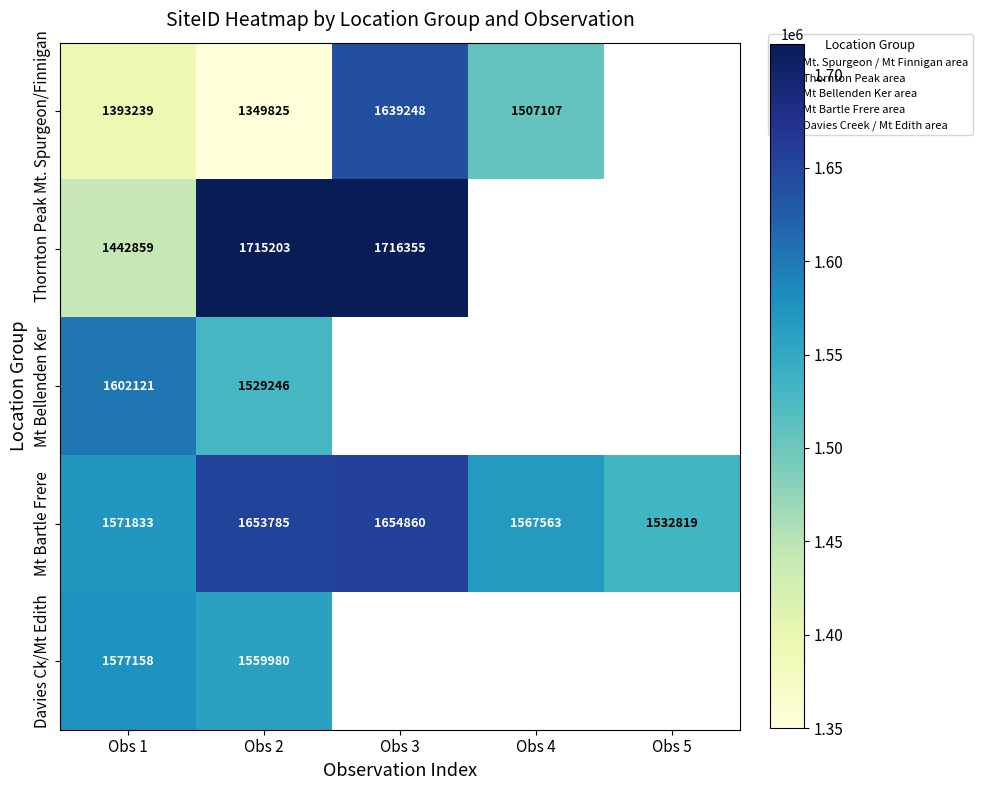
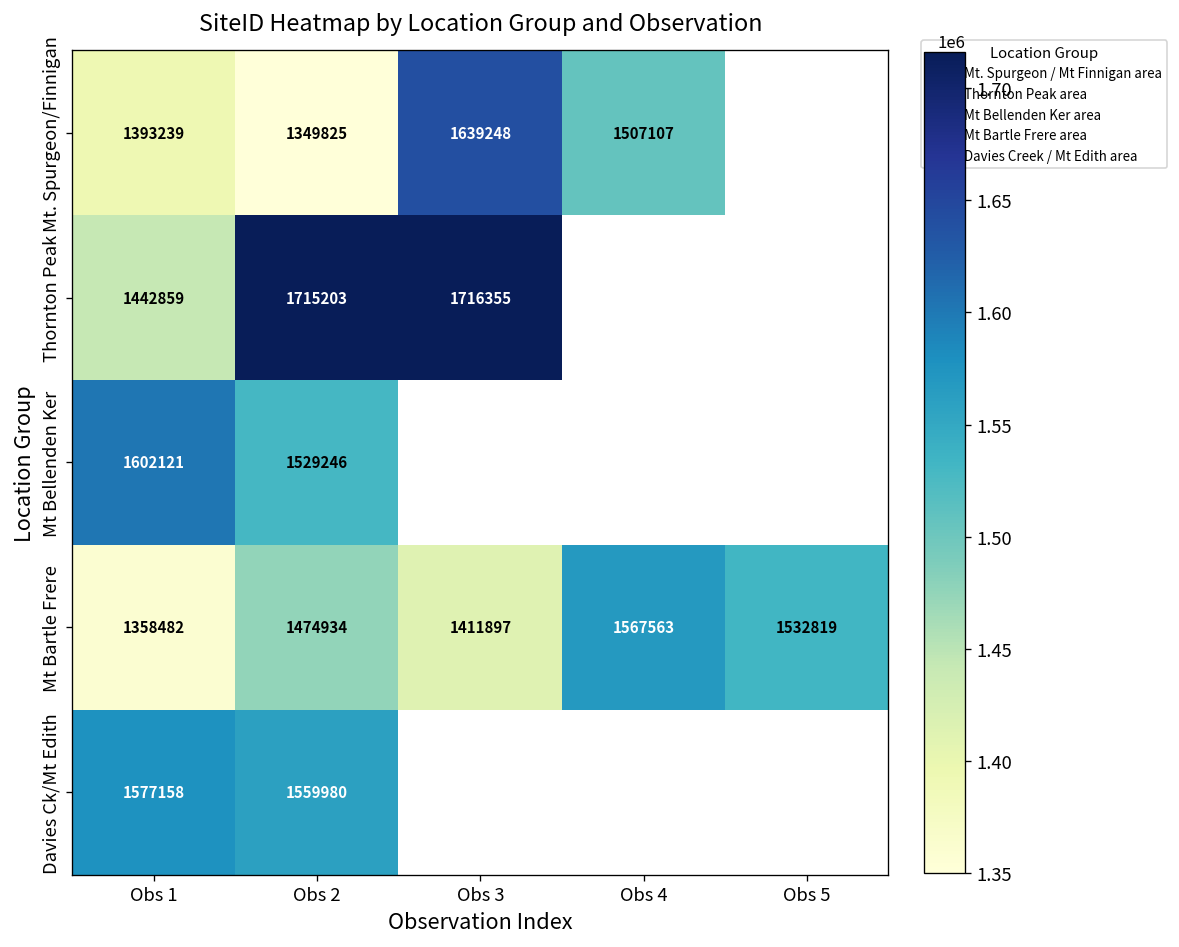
  {
    "Mt. Spurgeon/Finnigan": {
      "Obs 1": 1393239,
      "Obs 2": 1349825,
      "Obs 3": 1639248,
      "Obs 4": 1507107
    },
    "Thornton Peak": {
      "Obs 1": 1442859,
      "Obs 2": 1715203,
      "Obs 3": 1716355
    },
    "Mt Bellenden Ker": {
      "Obs 1": 1602121,
      "Obs 2": 1529246
    },
    "Mt Bartle Frere": {
-     "Obs 1": 1571833,
-     "Obs 2": 1653785,
-     "Obs 3": 1654860,
+     "Obs 1": 1358482,
+     "Obs 2": 1474934,
+     "Obs 3": 1411897,
      "Obs 4": 1567563,
      "Obs 5": 1532819
    },
    "Davies Ck/Mt Edith": {
      "Obs 1": 1577158,
      "Obs 2": 1559980
    }
  }
